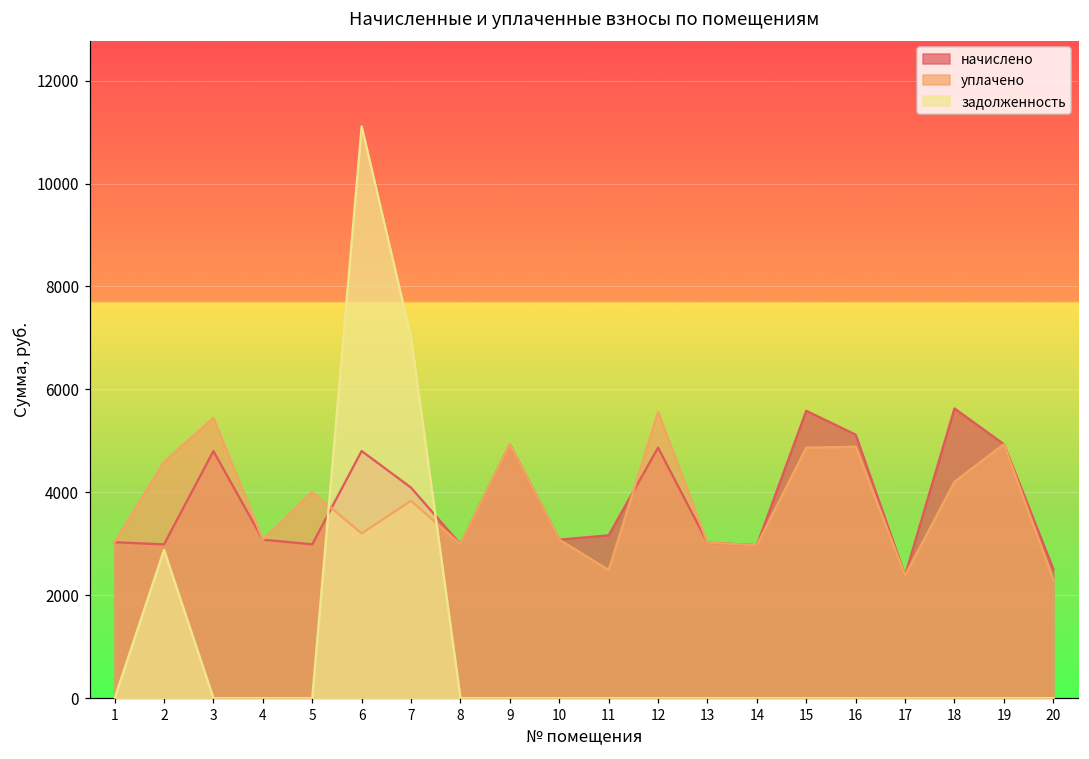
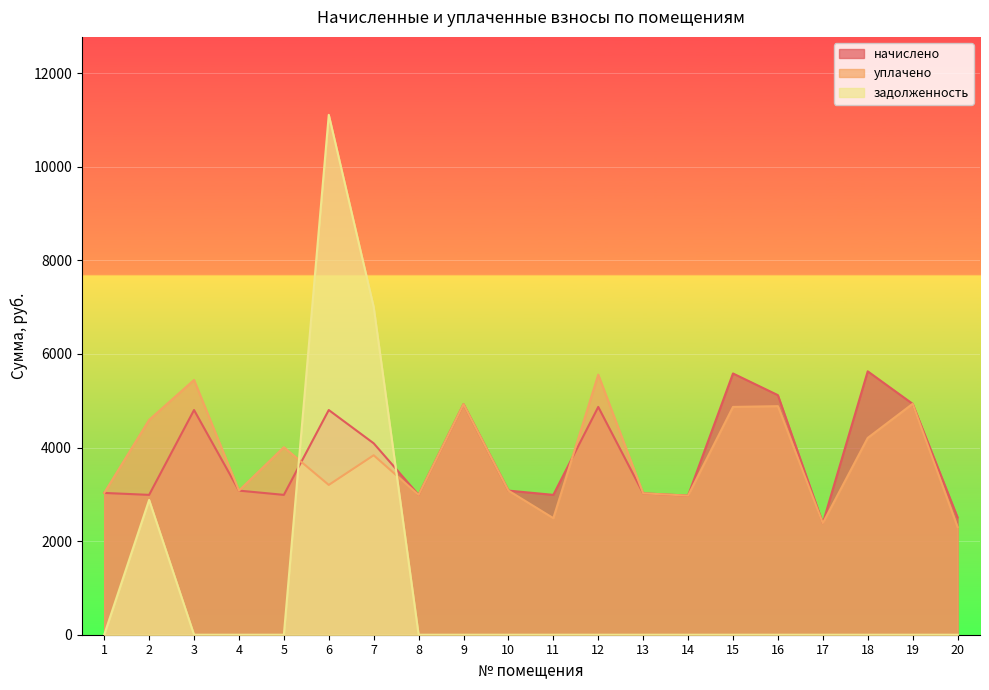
  {
    "начислено": {
      "2": 3000,
      "3": 4800,
      "5": 3000,
      "6": 4800,
      "7": 4100,
-     "11": 3200,
+     "11": 3000,
      "12": 4900,
      "15": 5600,
      "16": 5100,
      "18": 5600,
      "20": 2500
    },
    "уплачено": {
      "2": 4600,
      "3": 5400,
      "5": 4000,
      "6": 3200,
      "7": 3800,
      "11": 2500,
      "12": 5600,
      "15": 4900,
      "16": 4900,
      "18": 4200,
      "20": 2300
    },
    "задолженность": {
      "1": 0,
      "2": 2900,
      "3": 0,
      "4": 0,
      "5": 0,
      "6": 11100,
      "7": 7000,
      "8": 0,
      "9": 0,
      "10": 0,
      "11": 0,
      "12": 0,
      "13": 0,
      "14": 0,
      "15": 0,
      "16": 0,
      "17": 0,
      "18": 0,
      "19": 0,
      "20": 0
    }
  }
